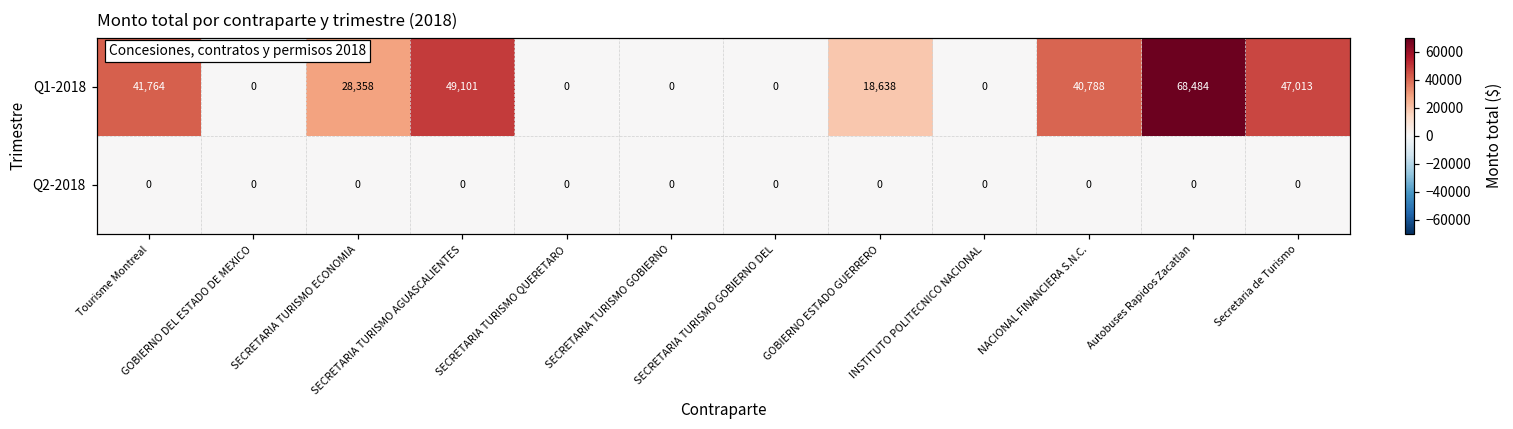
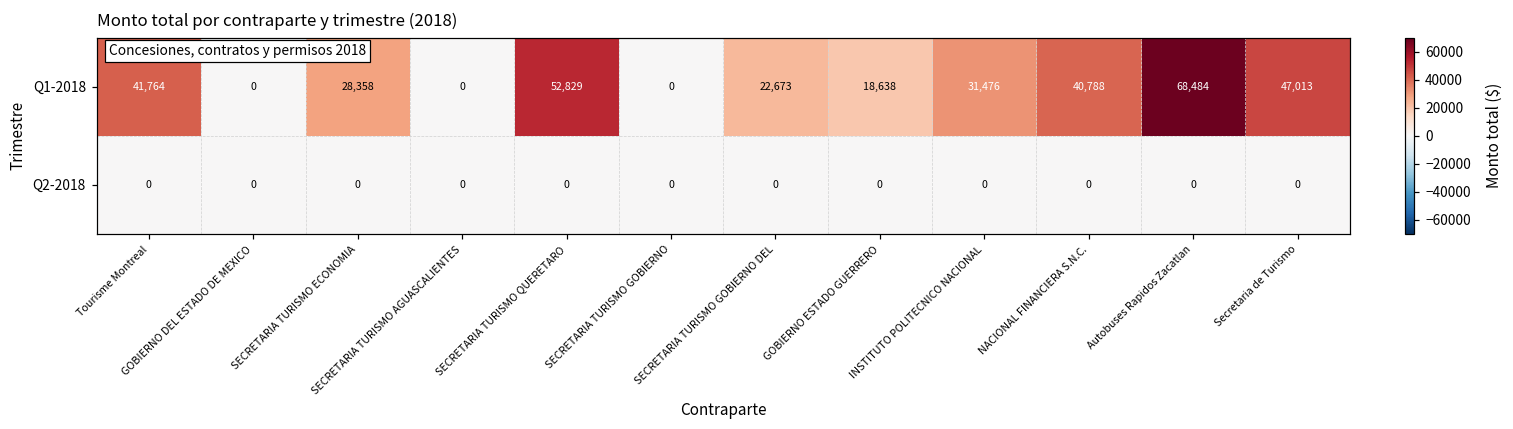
  {
    "Q1-2018": {
      "Tourisme Montreal": "41,764",
      "GOBIERNO DEL ESTADO DE MEXICO": "0",
      "SECRETARIA TURISMO ECONOMIA": "28,358",
-     "SECRETARIA TURISMO AGUASCALIENTES": "49,101",
-     "SECRETARIA TURISMO QUERETARO": "0",
+     "SECRETARIA TURISMO AGUASCALIENTES": "0",
+     "SECRETARIA TURISMO QUERETARO": "52,829",
      "SECRETARIA TURISMO GOBIERNO": "0",
-     "SECRETARIA TURISMO GOBIERNO DEL": "0",
+     "SECRETARIA TURISMO GOBIERNO DEL": "22,673",
      "GOBIERNO ESTADO GUERRERO": "18,638",
-     "INSTITUTO POLITECNICO NACIONAL": "0",
+     "INSTITUTO POLITECNICO NACIONAL": "31,476",
      "NACIONAL FINANCIERA S.N.C.": "40,788",
      "Autobuses Rapidos Zacatlan": "68,484",
      "Secretaria de Turismo": "47,013"
    },
    "Q2-2018": {
      "Tourisme Montreal": "0",
      "GOBIERNO DEL ESTADO DE MEXICO": "0",
      "SECRETARIA TURISMO ECONOMIA": "0",
      "SECRETARIA TURISMO AGUASCALIENTES": "0",
      "SECRETARIA TURISMO QUERETARO": "0",
      "SECRETARIA TURISMO GOBIERNO": "0",
      "SECRETARIA TURISMO GOBIERNO DEL": "0",
      "GOBIERNO ESTADO GUERRERO": "0",
      "INSTITUTO POLITECNICO NACIONAL": "0",
      "NACIONAL FINANCIERA S.N.C.": "0",
      "Autobuses Rapidos Zacatlan": "0",
      "Secretaria de Turismo": "0"
    }
  }
